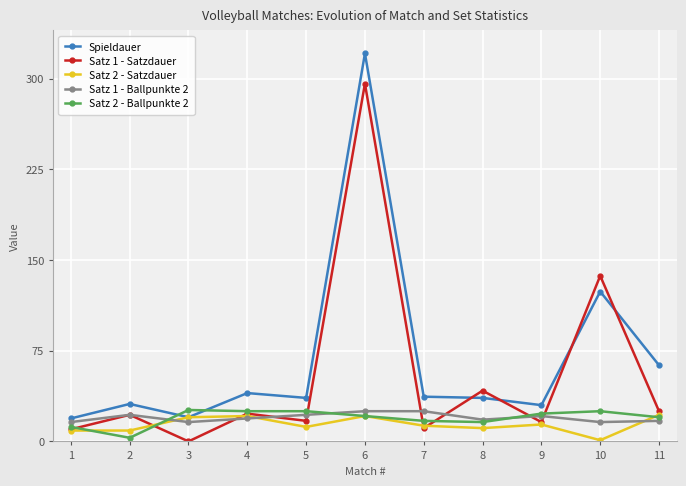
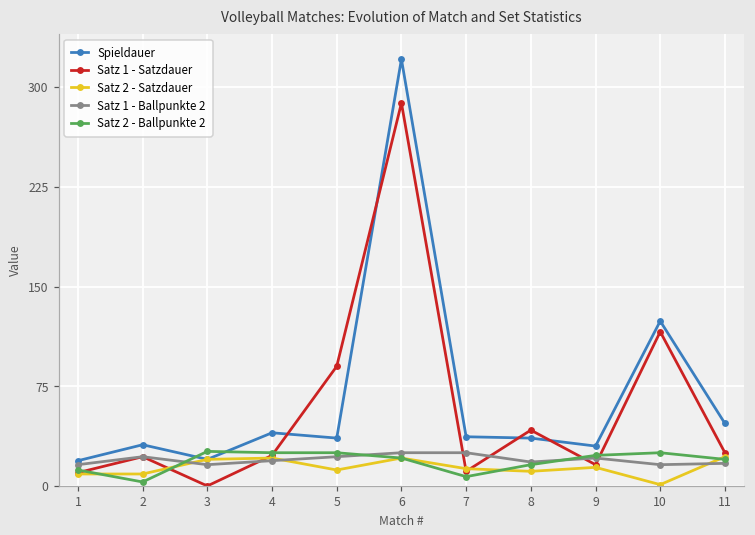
  {
    "Spieldauer": {
      "1": 19,
      "2": 31,
      "4": 40,
      "5": 36,
      "6": 321,
      "7": 37,
      "8": 36,
      "9": 30,
      "10": 124,
-     "11": 63
+     "11": 47
    },
    "Satz 1 - Satzdauer": {
      "3": 0,
-     "5": 17,
-     "6": 296,
+     "5": 90,
+     "6": 288,
      "8": 42,
-     "10": 137,
+     "10": 116,
      "11": 25
    },
    "Satz 2 - Satzdauer": {
      "2": 9,
      "5": 12,
      "8": 11,
      "10": 1
    },
    "Satz 1 - Ballpunkte 2": {
      "1": 16,
      "3": 16,
      "5": 22,
      "6": 25,
      "7": 25,
      "10": 16,
      "11": 17
    },
    "Satz 2 - Ballpunkte 2": {
      "2": 3,
      "3": 26,
      "5": 25,
-     "7": 17,
+     "7": 7,
      "10": 25
    }
  }
